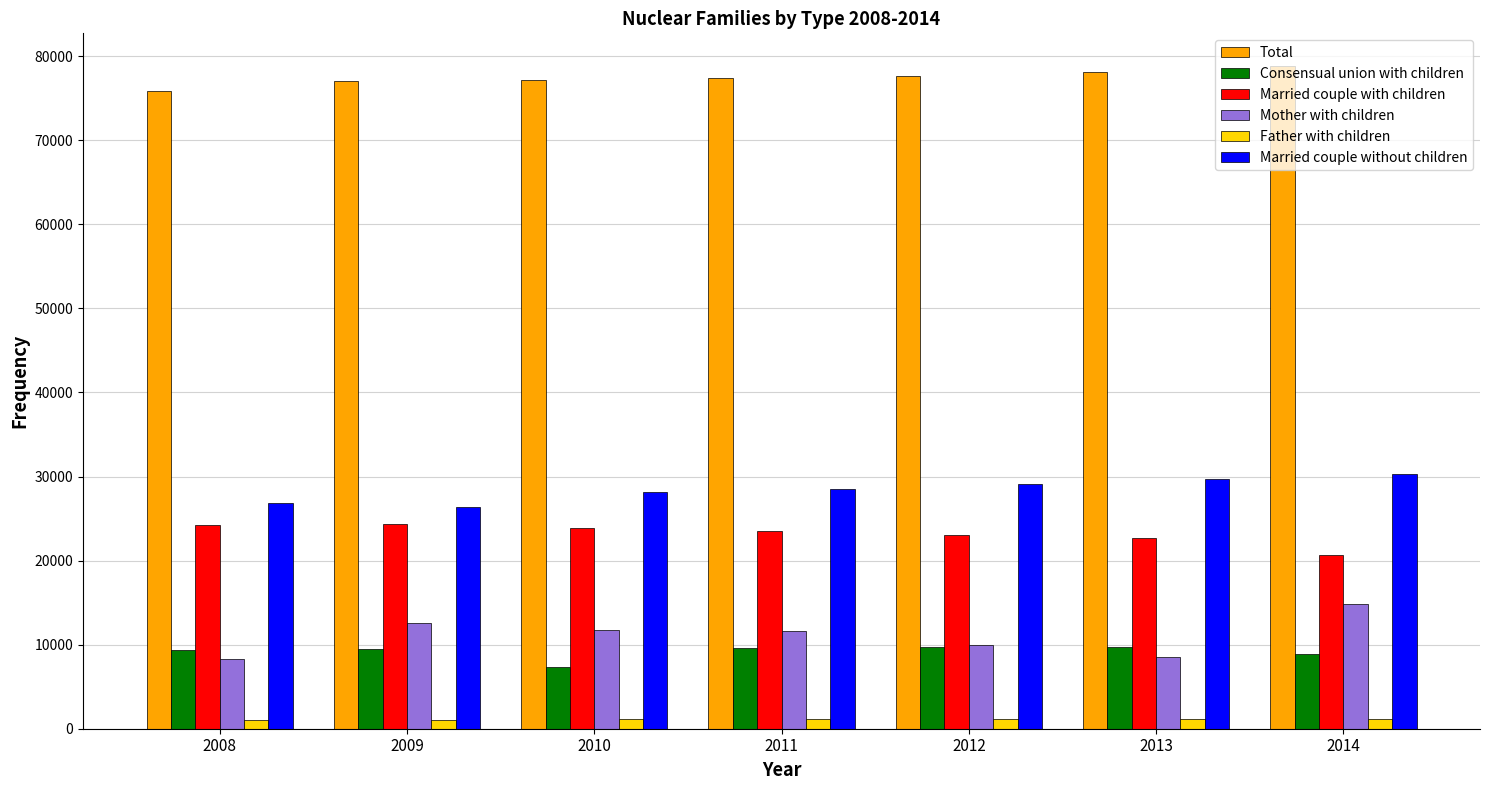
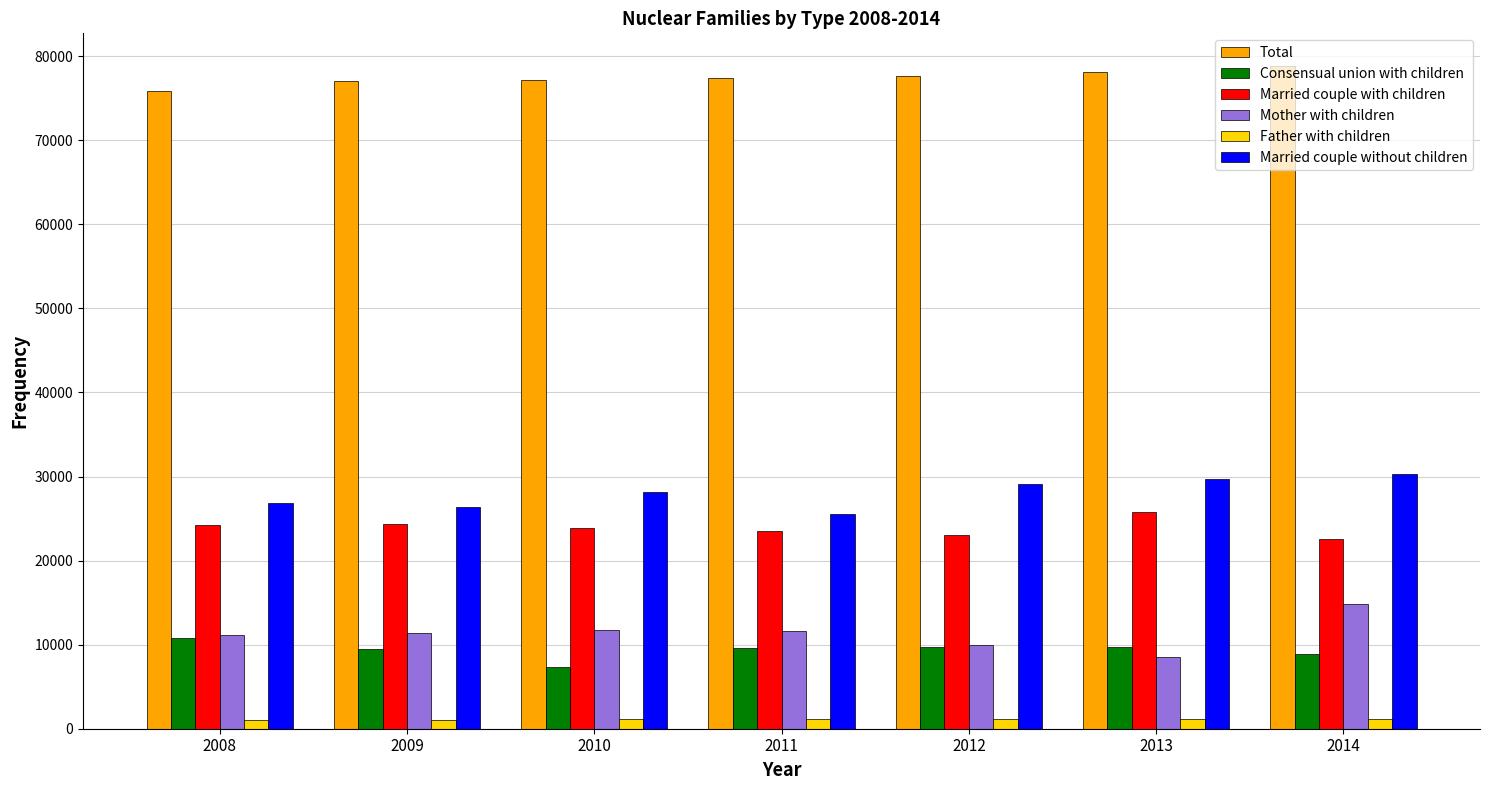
  {
    "Consensual union with children": {
-     "2008": 9000,
+     "2008": 11000,
      "2009": 9000,
      "2010": 7000,
      "2011": 10000,
      "2012": 10000,
      "2013": 10000,
      "2014": 9000
    },
    "Married couple with children": {
      "2008": 24000,
      "2009": 24000,
      "2010": 24000,
      "2011": 23000,
      "2012": 23000,
-     "2013": 23000,
-     "2014": 21000
+     "2013": 26000,
+     "2014": 23000
    },
    "Mother with children": {
-     "2008": 8000,
-     "2009": 13000,
+     "2008": 11000,
+     "2009": 11000,
      "2010": 12000,
      "2011": 12000,
      "2012": 10000,
      "2013": 9000,
      "2014": 15000
    },
    "Married couple without children": {
      "2008": 27000,
      "2009": 26000,
      "2010": 28000,
-     "2011": 29000,
+     "2011": 26000,
      "2012": 29000,
      "2013": 30000,
      "2014": 30000
    }
  }
